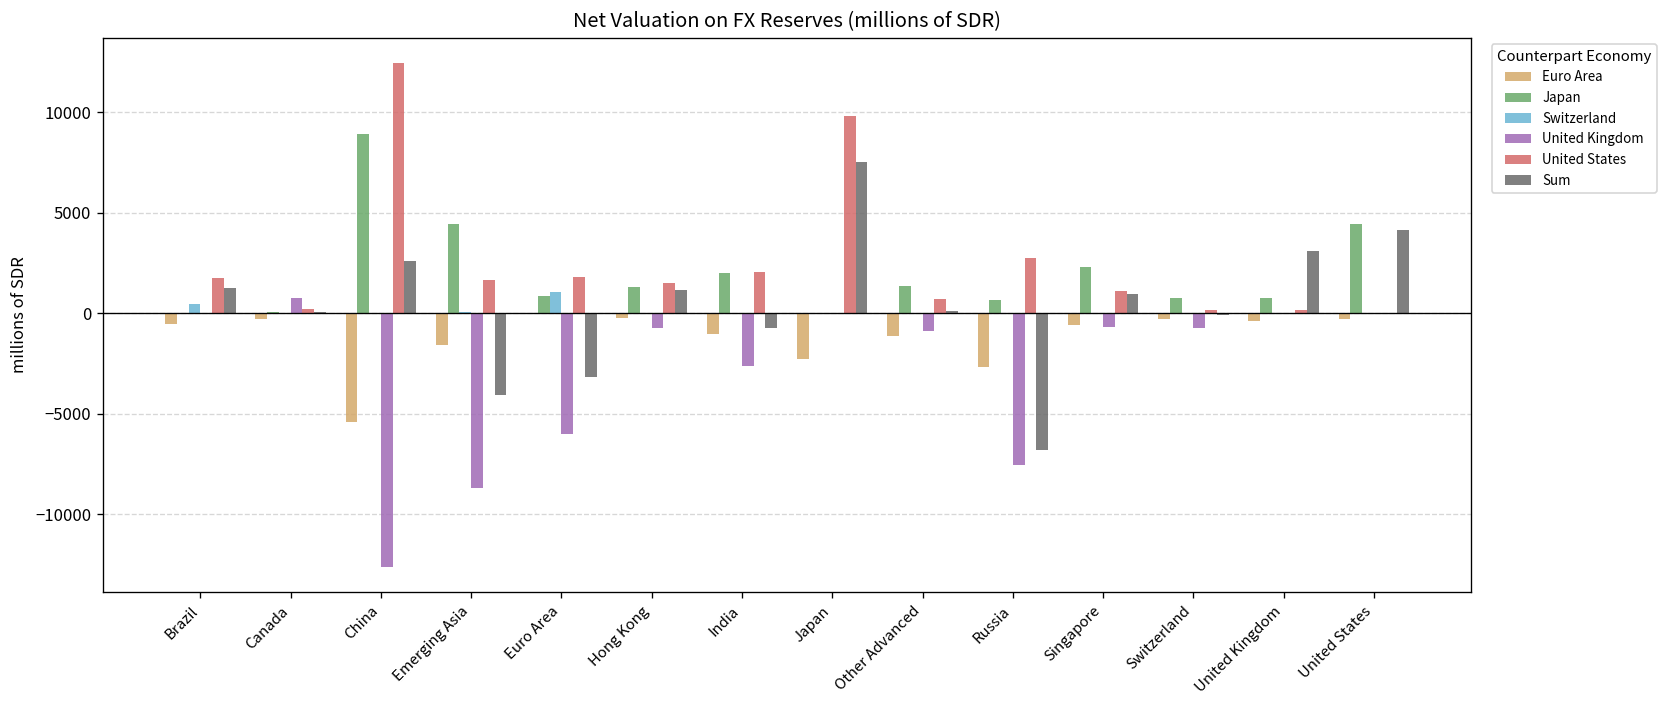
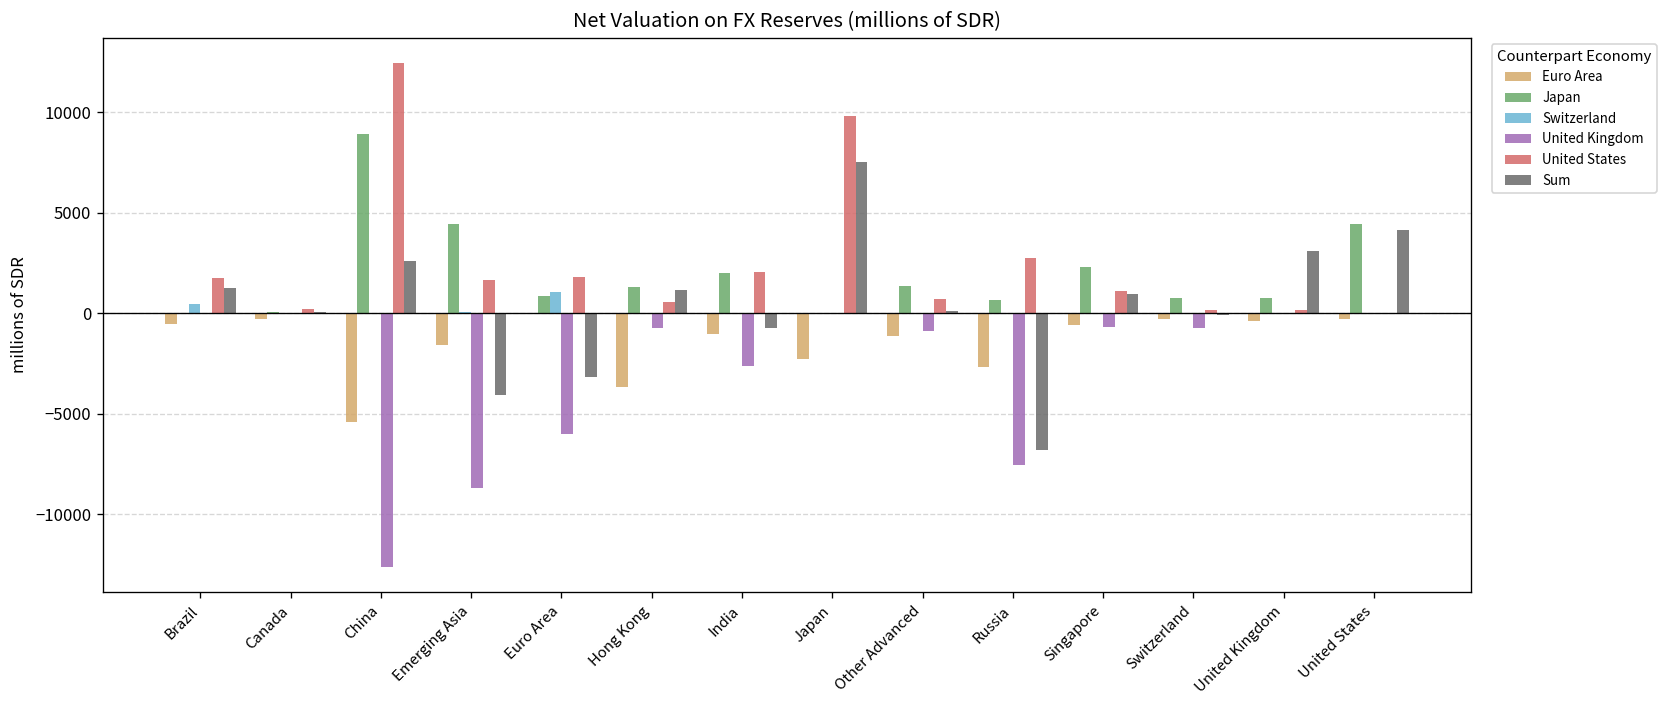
  {
    "Euro Area": {
      "Brazil": -500,
      "Canada": -300,
      "China": -5400,
      "Emerging Asia": -1600,
      "Euro Area": 0,
-     "Hong Kong": -200,
+     "Hong Kong": -3700,
      "India": -1000,
      "Japan": -2300,
      "Other Advanced": -1100,
      "Russia": -2700,
      "Singapore": -600,
      "Switzerland": -300,
      "United Kingdom": -400,
      "United States": -300
    },
    "Japan": {
      "Brazil": 0,
      "China": 8900,
      "Emerging Asia": 4500,
      "Euro Area": 800,
      "Hong Kong": 1300,
      "India": 2000,
      "Japan": 0,
      "Other Advanced": 1400,
      "Russia": 700,
      "Singapore": 2300,
      "Switzerland": 800,
      "United Kingdom": 800,
      "United States": 4400
    },
    "Switzerland": {
      "Brazil": 500,
      "Canada": 0,
      "China": 0,
      "Euro Area": 1100,
      "Japan": 0,
      "Other Advanced": 0,
      "Russia": 0,
      "Switzerland": 0,
      "United Kingdom": 0,
      "United States": 0
    },
    "United Kingdom": {
      "Brazil": 0,
-     "Canada": 800,
+     "Canada": 0,
      "China": -12600,
      "Emerging Asia": -8700,
      "Euro Area": -6000,
      "Hong Kong": -700,
      "India": -2600,
      "Japan": 0,
      "Other Advanced": -900,
      "Russia": -7500,
      "Singapore": -700,
      "Switzerland": -700,
      "United Kingdom": 0,
      "United States": 0
    },
    "United States": {
      "Brazil": 1800,
      "Canada": 200,
      "China": 12500,
      "Emerging Asia": 1700,
      "Euro Area": 1800,
-     "Hong Kong": 1500,
+     "Hong Kong": 600,
      "India": 2100,
      "Japan": 9800,
      "Other Advanced": 700,
      "Russia": 2800,
      "Singapore": 1100,
      "Switzerland": 200,
      "United Kingdom": 200,
      "United States": 0
    },
    "Sum": {
      "Brazil": 1300,
      "China": 2600,
      "Emerging Asia": -4100,
      "Euro Area": -3200,
      "Hong Kong": 1200,
      "India": -700,
      "Japan": 7500,
      "Russia": -6800,
      "Singapore": 1000,
      "United Kingdom": 3100,
      "United States": 4100
    }
  }
